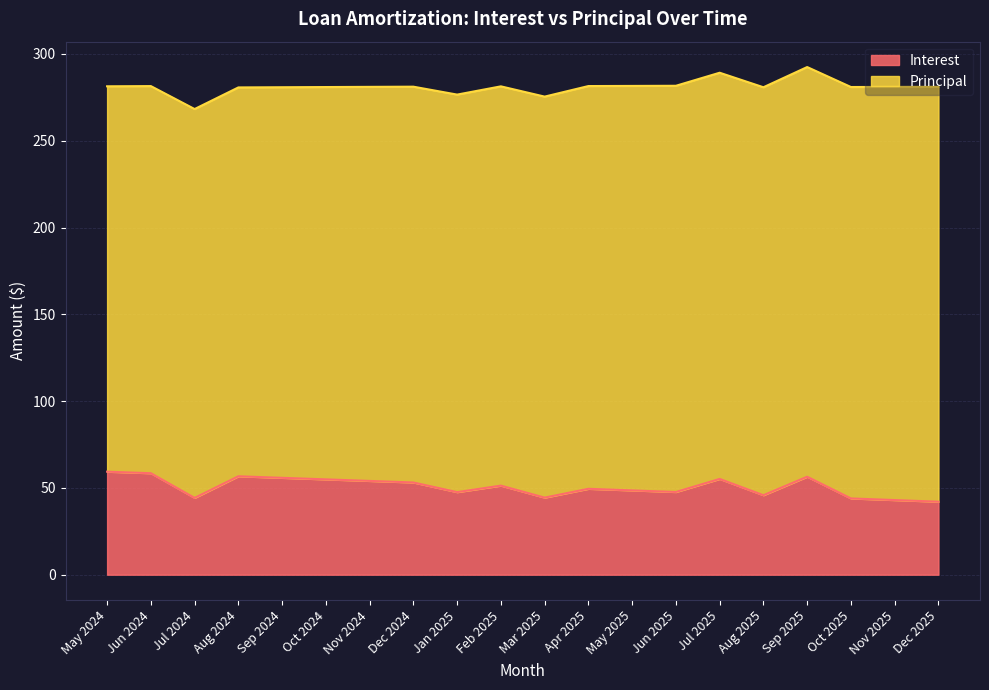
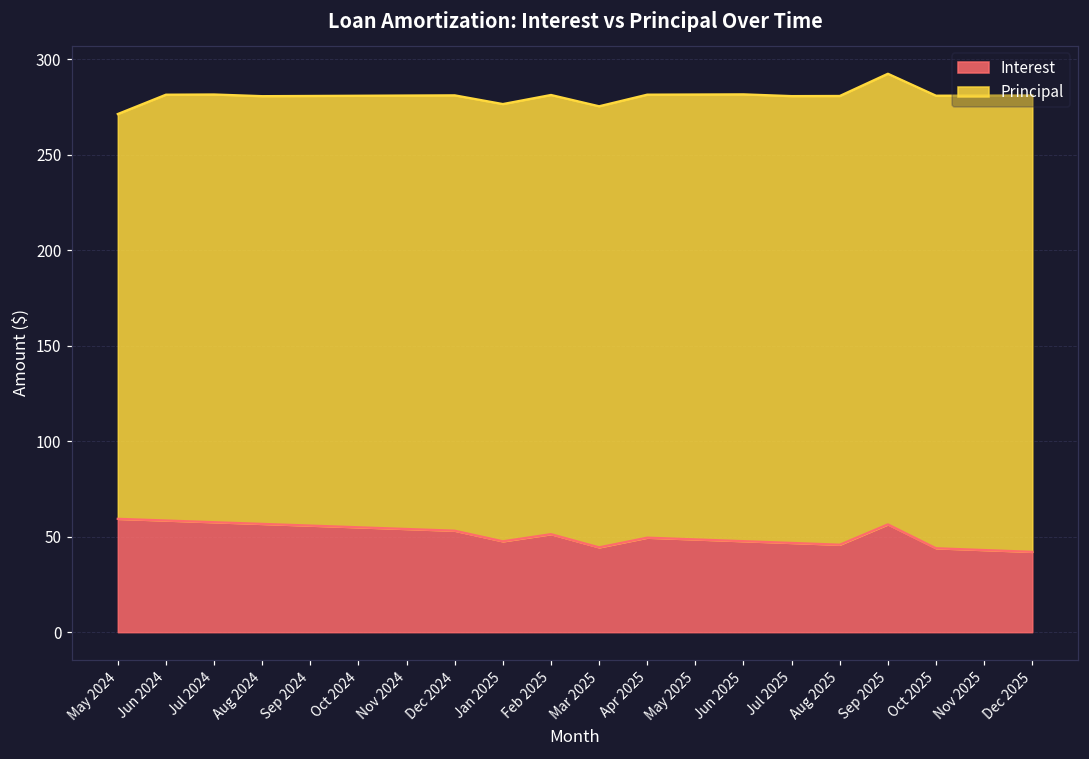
  {
    "Interest": {
      "May 2024": 59,
      "Jun 2024": 58,
-     "Jul 2024": 44,
+     "Jul 2024": 58,
      "Aug 2024": 57,
      "Sep 2024": 56,
      "Oct 2024": 55,
      "Nov 2024": 54,
      "Dec 2024": 53,
      "Jan 2025": 48,
      "Feb 2025": 51,
      "Mar 2025": 44,
      "Apr 2025": 49,
      "May 2025": 49,
      "Jun 2025": 48,
-     "Jul 2025": 55,
+     "Jul 2025": 47,
      "Aug 2025": 46,
      "Sep 2025": 56,
      "Oct 2025": 44,
      "Nov 2025": 43,
      "Dec 2025": 42
    },
    "Principal": {
-     "May 2024": 222,
+     "May 2024": 212,
      "Jun 2024": 223,
      "Jul 2024": 224,
      "Aug 2024": 224,
      "Sep 2024": 225,
      "Oct 2024": 226,
      "Nov 2024": 227,
      "Dec 2024": 228,
      "Jan 2025": 229,
      "Feb 2025": 230,
      "Mar 2025": 231,
      "Apr 2025": 232,
      "May 2025": 233,
      "Jun 2025": 234,
      "Jul 2025": 234,
      "Aug 2025": 235,
      "Sep 2025": 236,
      "Oct 2025": 237
    }
  }
